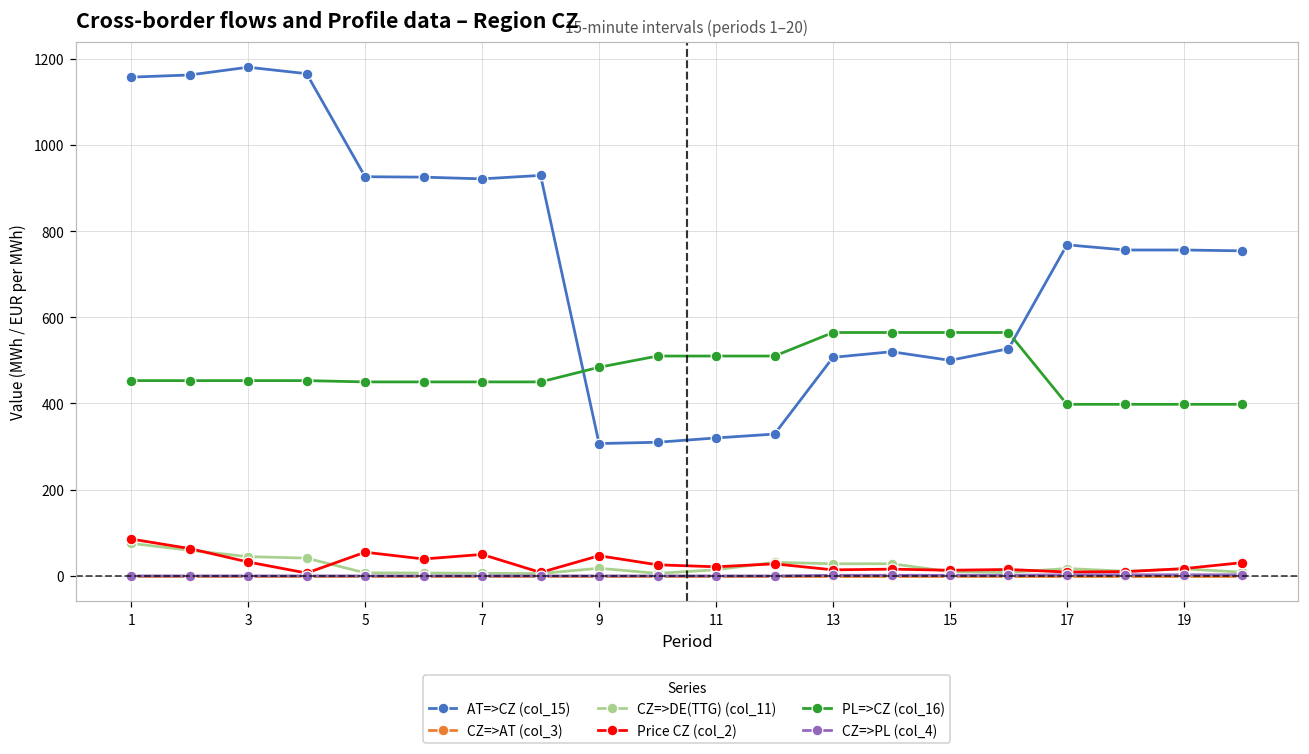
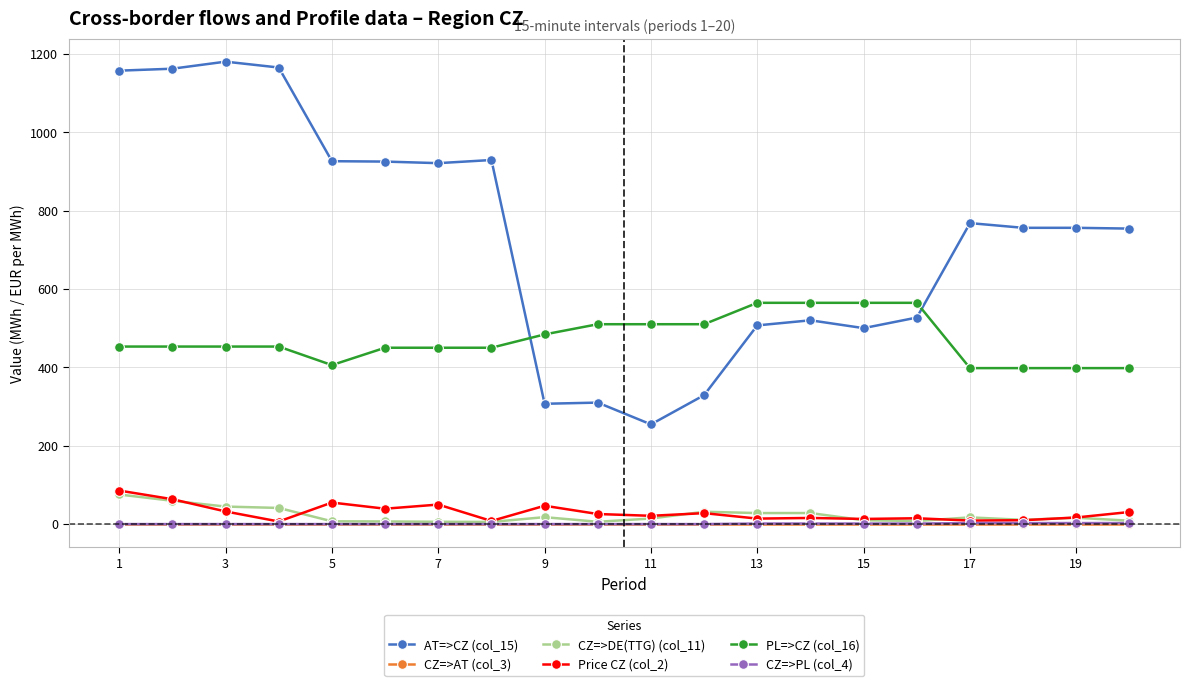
  {
    "AT=>CZ (col_15)": {
      "1": 1160,
      "3": 1180,
      "5": 930,
      "7": 920,
      "9": 310,
-     "11": 320,
+     "11": 250,
      "13": 510,
      "15": 500,
      "17": 770,
      "19": 760
    },
    "CZ=>DE(TTG) (col_11)": {
      "1": 80,
      "3": 40,
      "5": 10,
      "9": 20,
      "11": 10,
      "13": 30,
      "17": 20
    },
    "Price CZ (col_2)": {
      "1": 90,
      "3": 30,
      "5": 50,
      "7": 50,
      "9": 50,
      "11": 20,
      "13": 10
    },
    "PL=>CZ (col_16)": {
      "1": 450,
      "3": 450,
-     "5": 450,
+     "5": 410,
      "7": 450,
      "9": 480,
      "11": 510,
      "13": 560,
      "15": 560,
      "17": 400,
      "19": 400
    }
  }
